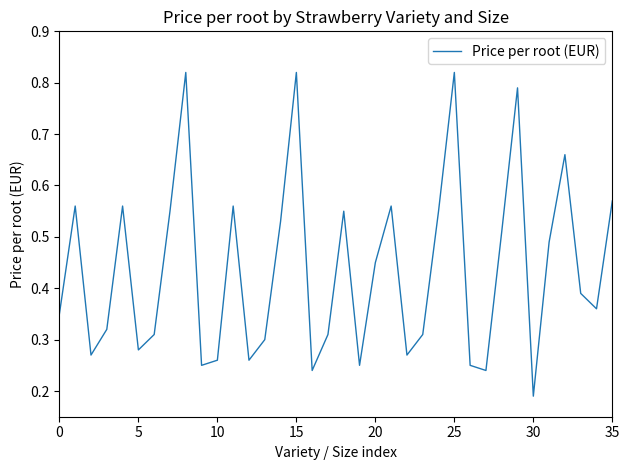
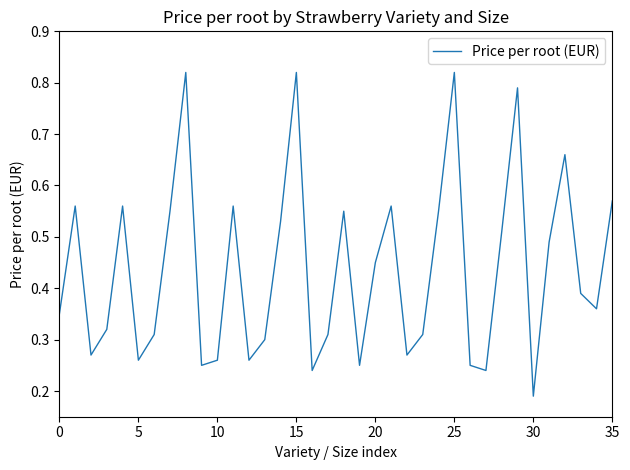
  {
    "0": 0.35,
-   "5": 0.28,
+   "5": 0.26,
    "10": 0.26,
    "15": 0.82,
    "20": 0.45,
    "25": 0.82,
    "30": 0.19,
    "35": 0.57
  }
